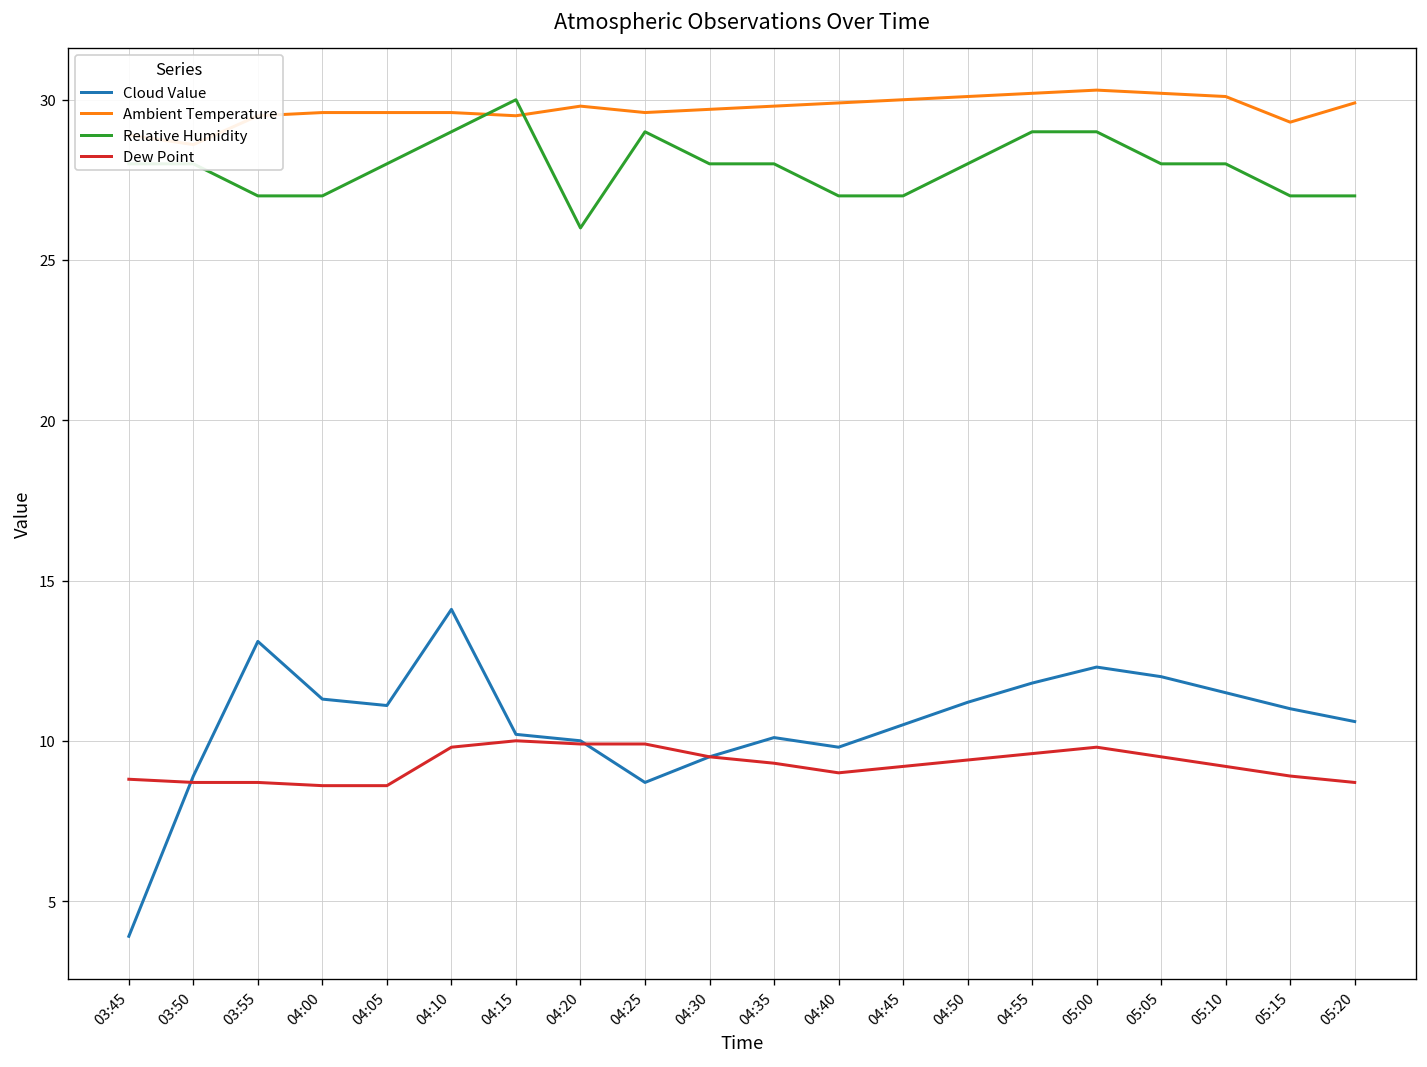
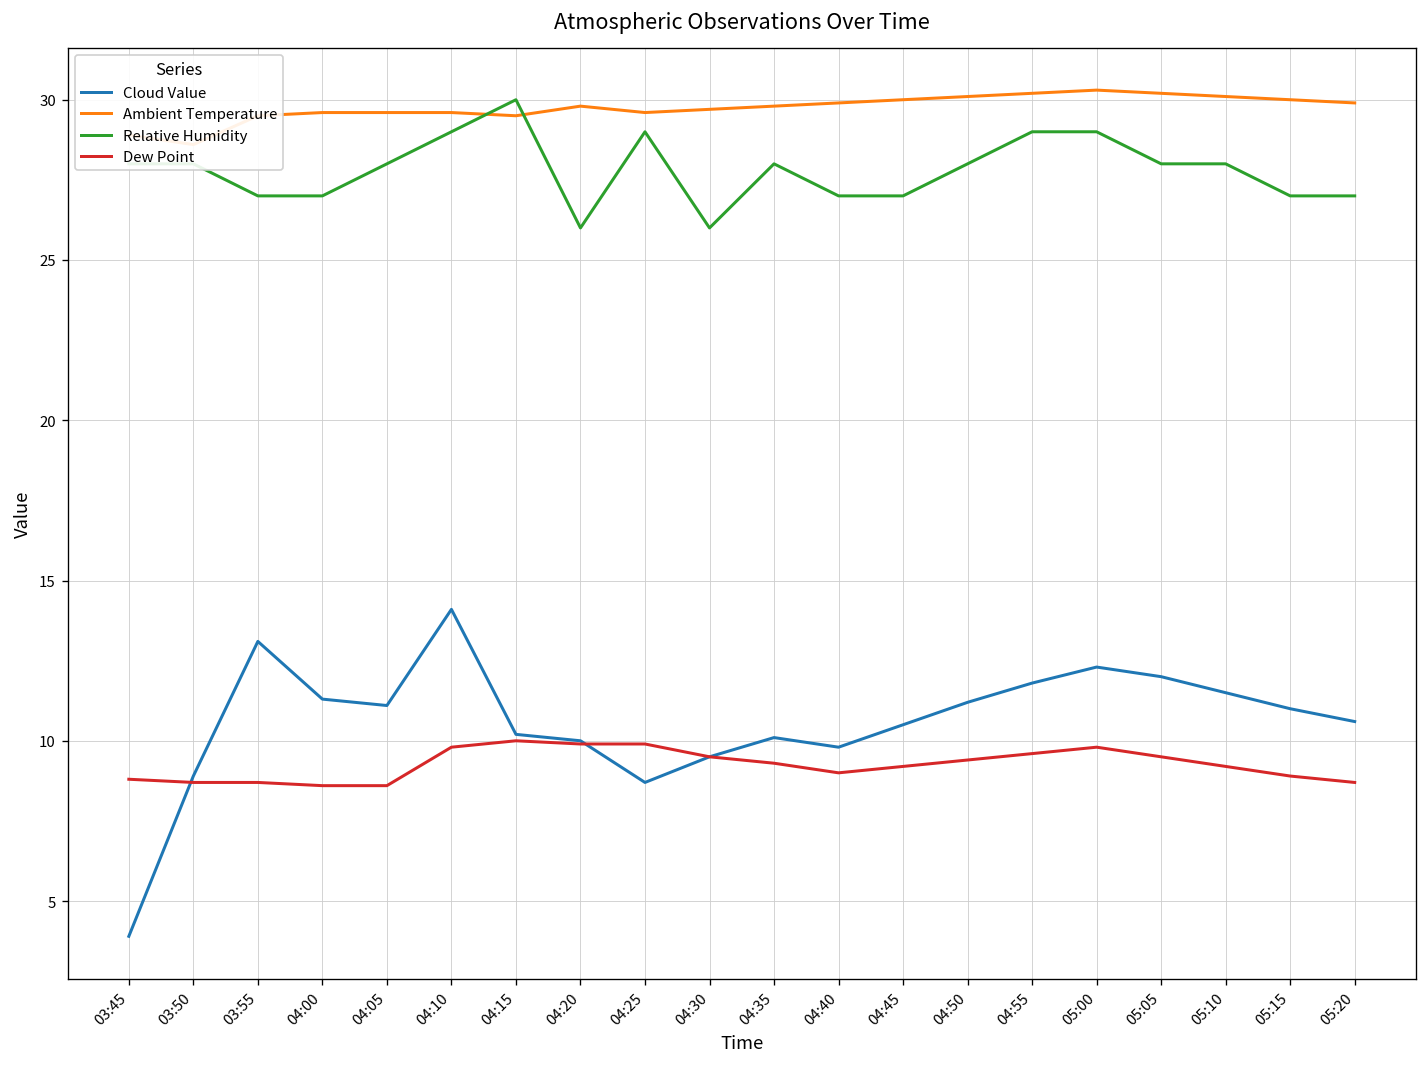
  {
    "Cloud Value": {
      "03:45": 3.9,
      "03:50": 8.9,
      "03:55": 13.1,
      "04:00": 11.3,
      "04:05": 11.1,
      "04:10": 14.1,
      "04:15": 10.2,
      "04:20": 10.0,
      "04:25": 8.7,
      "04:35": 10.1,
      "04:40": 9.8,
      "04:45": 10.5,
      "04:50": 11.2,
      "04:55": 11.8,
      "05:00": 12.3,
      "05:05": 12.0,
      "05:10": 11.5,
      "05:15": 11.0,
      "05:20": 10.6
    },
    "Ambient Temperature": {
      "04:00": 29.6,
      "04:05": 29.6,
      "04:10": 29.6,
      "04:15": 29.5,
      "04:20": 29.8,
      "04:25": 29.6,
      "04:30": 29.7,
      "04:35": 29.8,
      "04:40": 29.9,
      "04:45": 30.0,
      "04:50": 30.1,
      "04:55": 30.2,
      "05:00": 30.3,
      "05:05": 30.2,
      "05:10": 30.1,
-     "05:15": 29.3,
+     "05:15": 30.0,
      "05:20": 29.9
    },
    "Relative Humidity": {
      "03:55": 27,
      "04:00": 27,
      "04:05": 28,
      "04:10": 29,
      "04:15": 30,
      "04:20": 26,
      "04:25": 29,
-     "04:30": 28,
+     "04:30": 26,
      "04:35": 28,
      "04:40": 27,
      "04:45": 27,
      "04:50": 28,
      "04:55": 29,
      "05:00": 29,
      "05:05": 28,
      "05:10": 28,
      "05:15": 27,
      "05:20": 27
    },
    "Dew Point": {
      "03:45": 8.8,
      "03:50": 8.7,
      "03:55": 8.7,
      "04:00": 8.6,
      "04:05": 8.6,
      "04:10": 9.8,
      "04:15": 10.0,
      "04:20": 9.9,
      "04:25": 9.9,
      "04:35": 9.3,
      "04:40": 9.0,
      "04:45": 9.2,
      "04:50": 9.4,
      "04:55": 9.6,
      "05:00": 9.8,
      "05:05": 9.5,
      "05:10": 9.2,
      "05:15": 8.9,
      "05:20": 8.7
    }
  }
